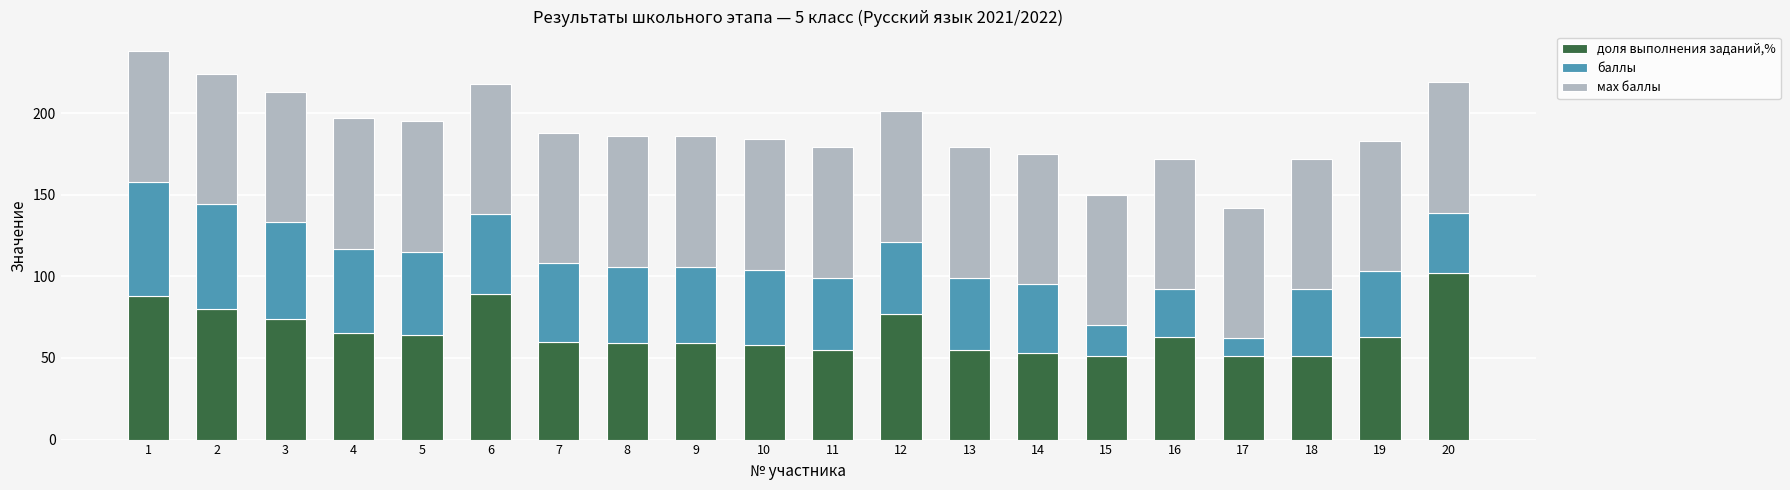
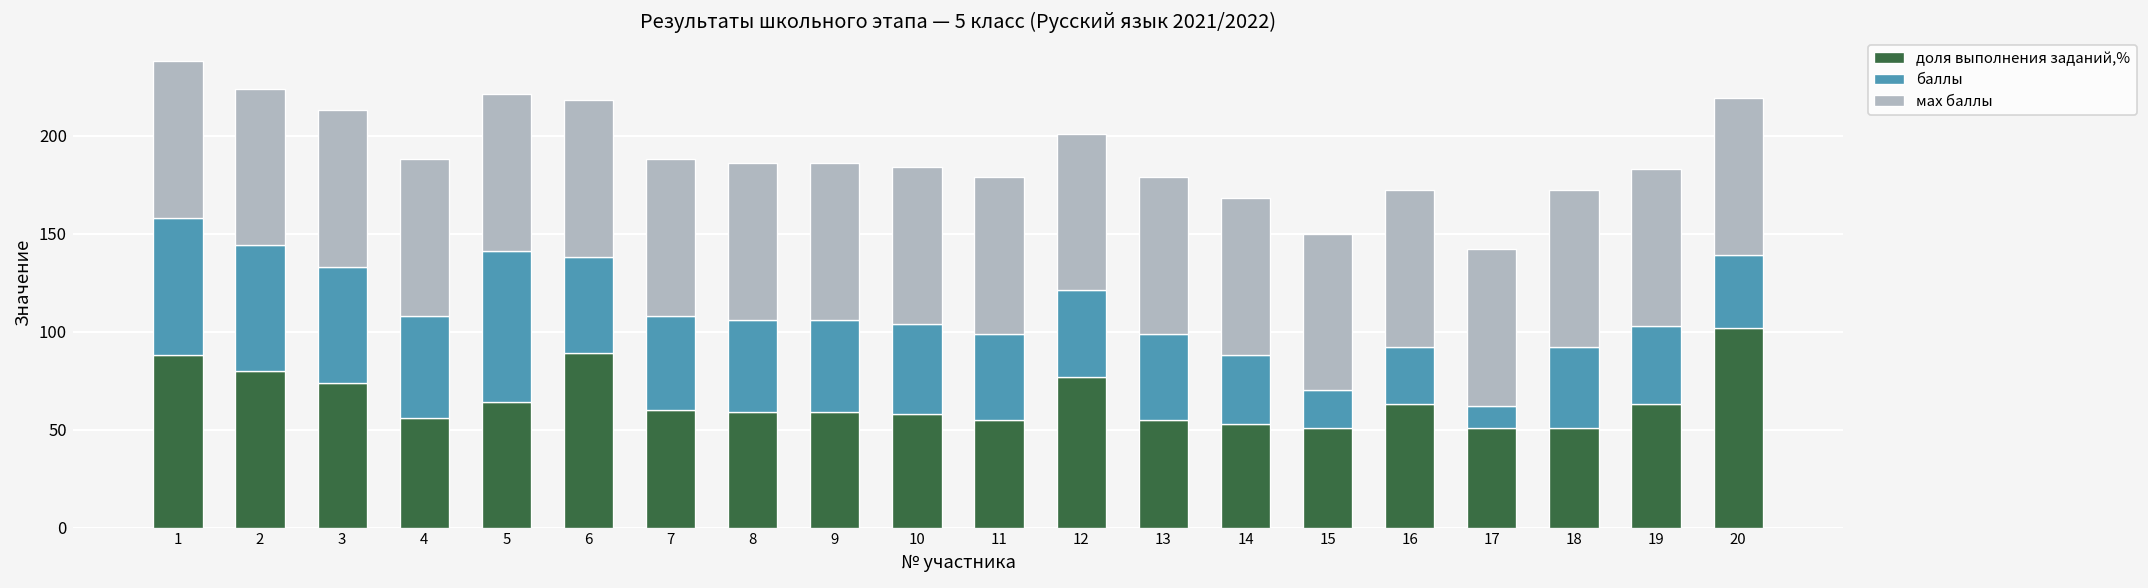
  {
    "доля выполнения заданий,%": {
      "1": 88,
      "2": 80,
      "3": 74,
-     "4": 65,
+     "4": 56,
      "5": 64,
      "6": 89,
      "7": 60,
      "8": 59,
      "9": 59,
      "10": 58,
      "11": 55,
      "12": 77,
      "13": 55,
      "14": 53,
      "15": 51,
      "16": 63,
      "17": 51,
      "18": 51,
      "19": 63,
      "20": 102
    },
    "баллы": {
      "1": 70,
      "2": 64,
      "3": 59,
      "4": 52,
-     "5": 51,
+     "5": 77,
      "6": 49,
      "7": 48,
      "8": 47,
      "9": 47,
      "10": 46,
      "11": 44,
      "12": 44,
      "13": 44,
-     "14": 42,
+     "14": 35,
      "15": 19,
      "16": 29,
      "17": 11,
      "18": 41,
      "19": 40,
      "20": 37
    },
    "мах баллы": {
      "1": 80,
      "2": 80,
      "3": 80,
      "4": 80,
      "5": 80,
      "6": 80,
      "7": 80,
      "8": 80,
      "9": 80,
      "10": 80,
      "11": 80,
      "12": 80,
      "13": 80,
      "14": 80,
      "15": 80,
      "16": 80,
      "17": 80,
      "18": 80,
      "19": 80,
      "20": 80
    }
  }
